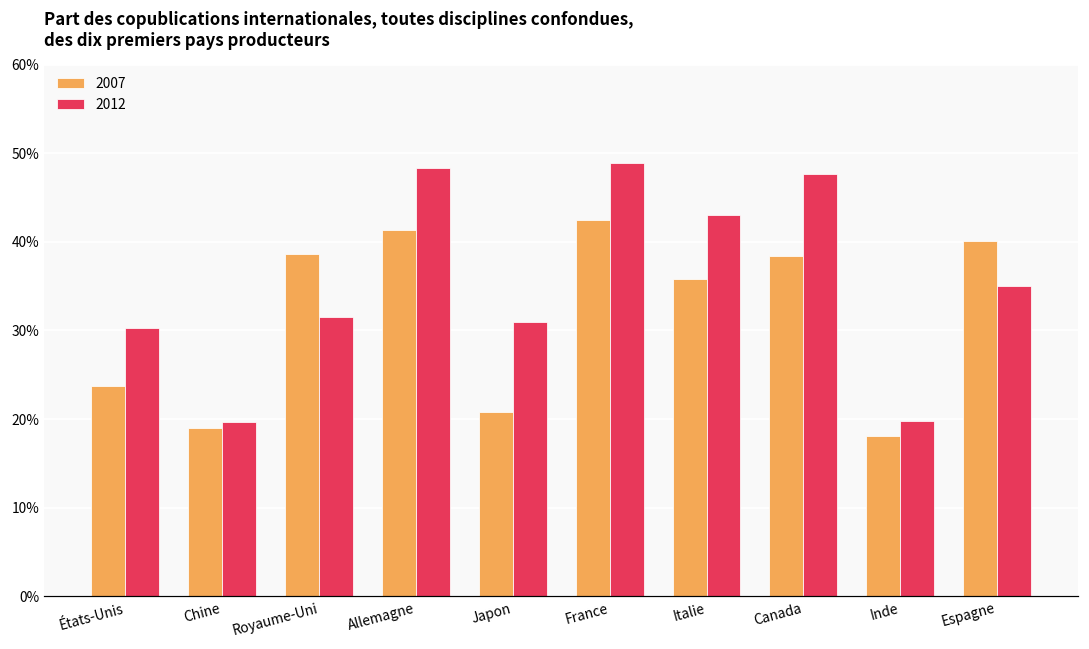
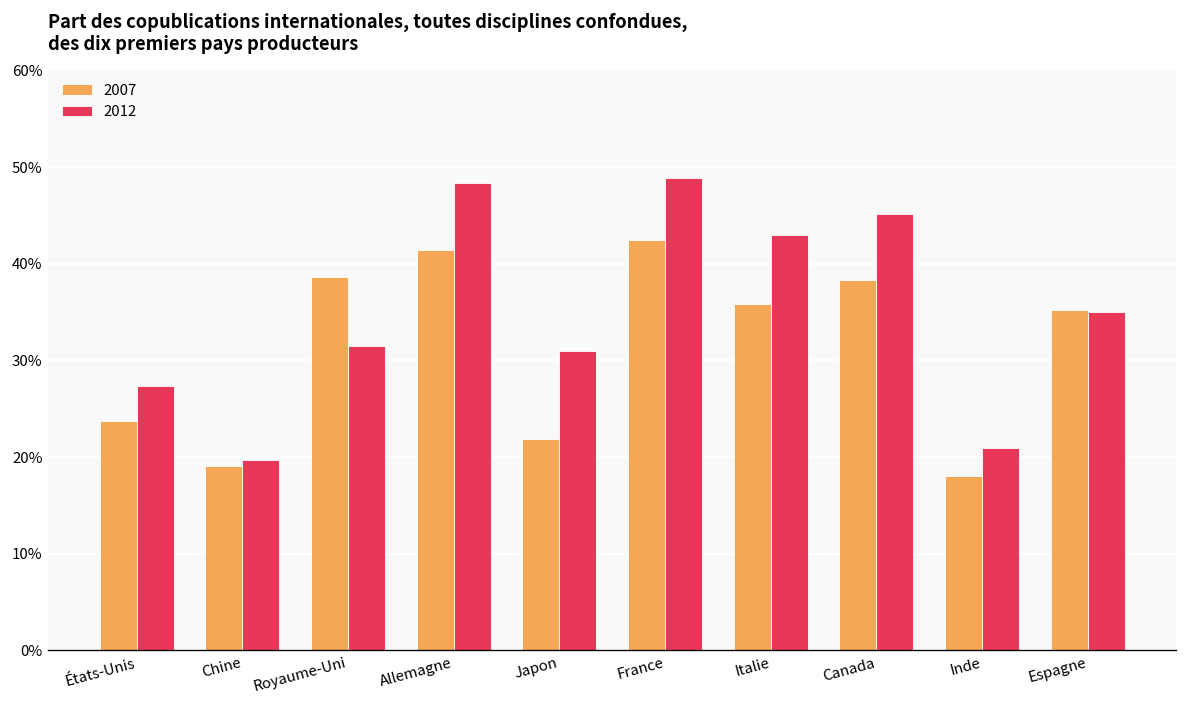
  {
    "2007": {
      "États-Unis": "24%",
      "Chine": "19%",
      "Royaume-Uni": "39%",
      "Allemagne": "41%",
-     "Japon": "21%",
+     "Japon": "22%",
      "France": "42%",
      "Italie": "36%",
      "Canada": "38%",
      "Inde": "18%",
-     "Espagne": "40%"
+     "Espagne": "35%"
    },
    "2012": {
-     "États-Unis": "30%",
+     "États-Unis": "27%",
      "Chine": "20%",
      "Royaume-Uni": "32%",
      "Allemagne": "48%",
      "Japon": "31%",
      "France": "49%",
      "Italie": "43%",
-     "Canada": "48%",
-     "Inde": "20%",
+     "Canada": "45%",
+     "Inde": "21%",
      "Espagne": "35%"
    }
  }
